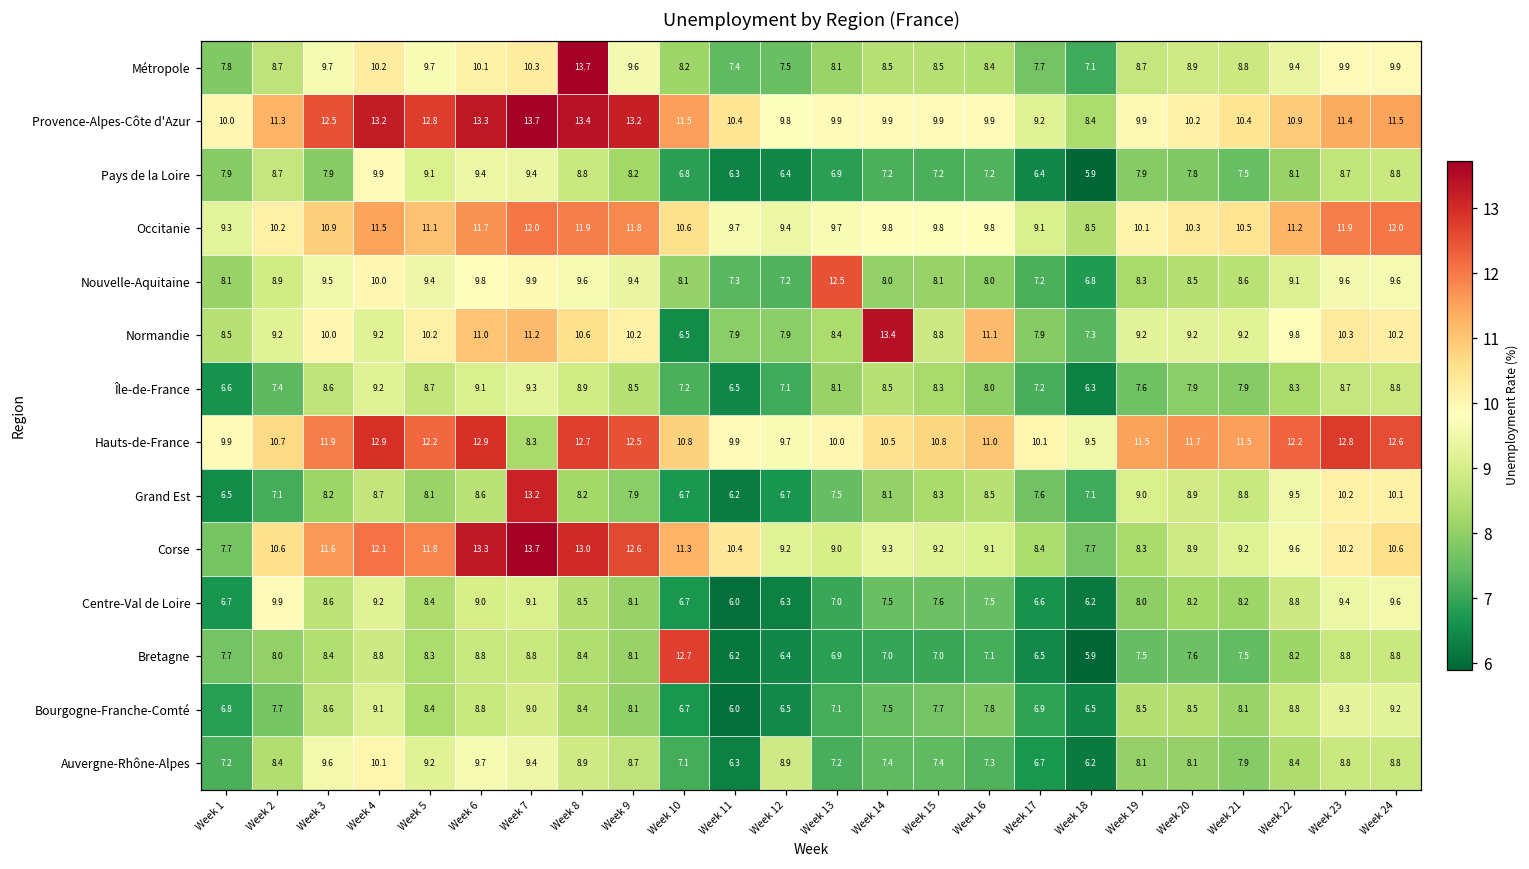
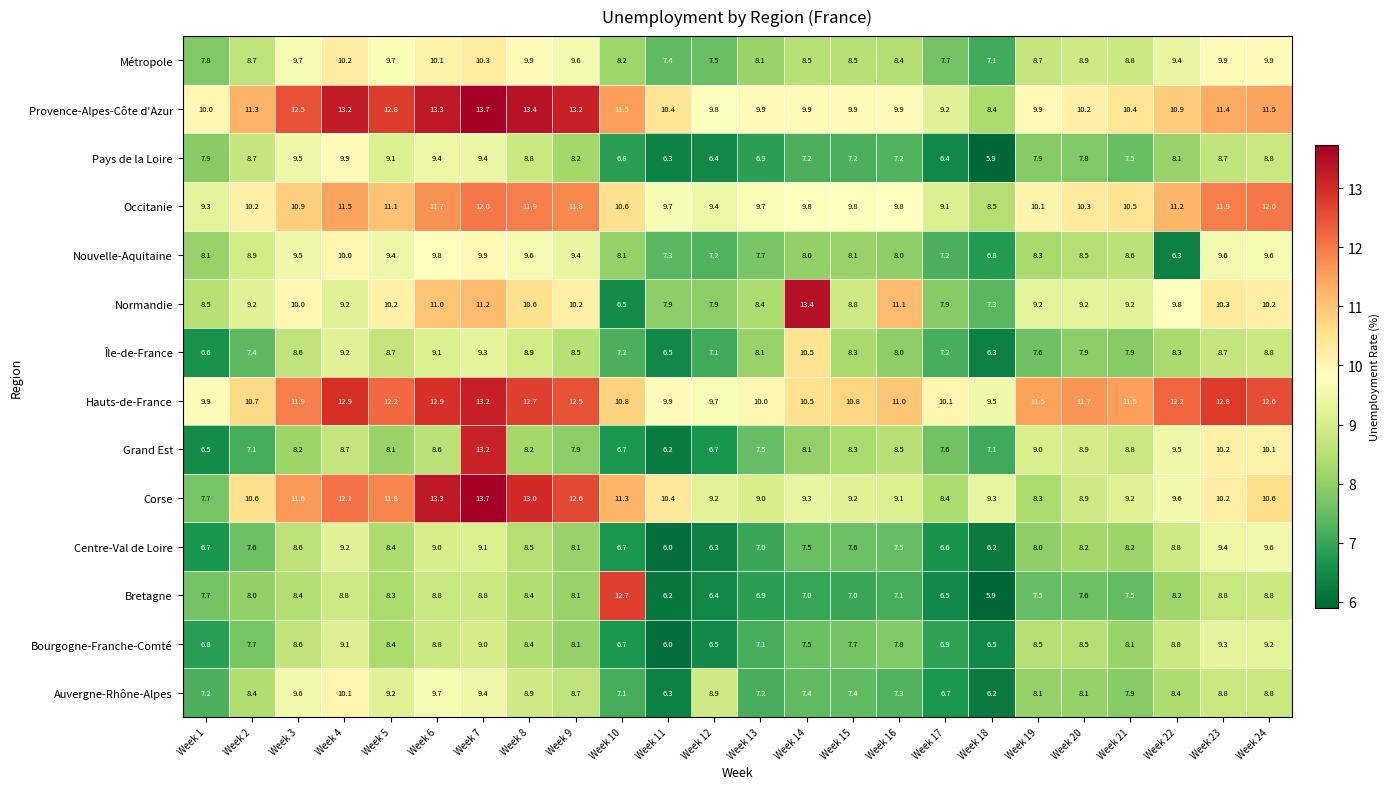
  {
    "Métropole": {
      "Week 1": 7.8,
      "Week 2": 8.7,
      "Week 3": 9.7,
      "Week 4": 10.2,
      "Week 5": 9.7,
      "Week 6": 10.1,
      "Week 7": 10.3,
-     "Week 8": 13.7,
+     "Week 8": 9.9,
      "Week 9": 9.6,
      "Week 10": 8.2,
      "Week 11": 7.4,
      "Week 12": 7.5,
      "Week 13": 8.1,
      "Week 14": 8.5,
      "Week 15": 8.5,
      "Week 16": 8.4,
      "Week 17": 7.7,
      "Week 18": 7.1,
      "Week 19": 8.7,
      "Week 20": 8.9,
      "Week 21": 8.8,
      "Week 22": 9.4,
      "Week 23": 9.9,
      "Week 24": 9.9
    },
    "Pays de la Loire": {
      "Week 1": 7.9,
      "Week 2": 8.7,
-     "Week 3": 7.9,
+     "Week 3": 9.5,
      "Week 4": 9.9,
      "Week 5": 9.1,
      "Week 6": 9.4,
      "Week 7": 9.4,
      "Week 8": 8.8,
      "Week 9": 8.2,
      "Week 10": 6.8,
      "Week 11": 6.3,
      "Week 12": 6.4,
      "Week 13": 6.9,
      "Week 14": 7.2,
      "Week 15": 7.2,
      "Week 16": 7.2,
      "Week 17": 6.4,
      "Week 18": 5.9,
      "Week 19": 7.9,
      "Week 20": 7.8,
      "Week 21": 7.5,
      "Week 22": 8.1,
      "Week 23": 8.7,
      "Week 24": 8.8
    },
    "Nouvelle-Aquitaine": {
      "Week 1": 8.1,
      "Week 2": 8.9,
      "Week 3": 9.5,
      "Week 4": 10.0,
      "Week 5": 9.4,
      "Week 6": 9.8,
      "Week 7": 9.9,
      "Week 8": 9.6,
      "Week 9": 9.4,
      "Week 10": 8.1,
      "Week 11": 7.3,
      "Week 12": 7.2,
-     "Week 13": 12.5,
+     "Week 13": 7.7,
      "Week 14": 8.0,
      "Week 15": 8.1,
      "Week 16": 8.0,
      "Week 17": 7.2,
      "Week 18": 6.8,
      "Week 19": 8.3,
      "Week 20": 8.5,
      "Week 21": 8.6,
-     "Week 22": 9.1,
+     "Week 22": 6.3,
      "Week 23": 9.6,
      "Week 24": 9.6
    },
    "Île-de-France": {
      "Week 1": 6.6,
      "Week 2": 7.4,
      "Week 3": 8.6,
      "Week 4": 9.2,
      "Week 5": 8.7,
      "Week 6": 9.1,
      "Week 7": 9.3,
      "Week 8": 8.9,
      "Week 9": 8.5,
      "Week 10": 7.2,
      "Week 11": 6.5,
      "Week 12": 7.1,
      "Week 13": 8.1,
-     "Week 14": 8.5,
+     "Week 14": 10.5,
      "Week 15": 8.3,
      "Week 16": 8.0,
      "Week 17": 7.2,
      "Week 18": 6.3,
      "Week 19": 7.6,
      "Week 20": 7.9,
      "Week 21": 7.9,
      "Week 22": 8.3,
      "Week 23": 8.7,
      "Week 24": 8.8
    },
    "Hauts-de-France": {
      "Week 1": 9.9,
      "Week 2": 10.7,
      "Week 3": 11.9,
      "Week 4": 12.9,
      "Week 5": 12.2,
      "Week 6": 12.9,
-     "Week 7": 8.3,
+     "Week 7": 13.2,
      "Week 8": 12.7,
      "Week 9": 12.5,
      "Week 10": 10.8,
      "Week 11": 9.9,
      "Week 12": 9.7,
      "Week 13": 10.0,
      "Week 14": 10.5,
      "Week 15": 10.8,
      "Week 16": 11.0,
      "Week 17": 10.1,
      "Week 18": 9.5,
      "Week 19": 11.5,
      "Week 20": 11.7,
      "Week 21": 11.5,
      "Week 22": 12.2,
      "Week 23": 12.8,
      "Week 24": 12.6
    },
    "Corse": {
      "Week 1": 7.7,
      "Week 2": 10.6,
      "Week 3": 11.6,
      "Week 4": 12.1,
      "Week 5": 11.8,
      "Week 6": 13.3,
      "Week 7": 13.7,
      "Week 8": 13.0,
      "Week 9": 12.6,
      "Week 10": 11.3,
      "Week 11": 10.4,
      "Week 12": 9.2,
      "Week 13": 9.0,
      "Week 14": 9.3,
      "Week 15": 9.2,
      "Week 16": 9.1,
      "Week 17": 8.4,
-     "Week 18": 7.7,
+     "Week 18": 9.3,
      "Week 19": 8.3,
      "Week 20": 8.9,
      "Week 21": 9.2,
      "Week 22": 9.6,
      "Week 23": 10.2,
      "Week 24": 10.6
    },
    "Centre-Val de Loire": {
      "Week 1": 6.7,
-     "Week 2": 9.9,
+     "Week 2": 7.6,
      "Week 3": 8.6,
      "Week 4": 9.2,
      "Week 5": 8.4,
      "Week 6": 9.0,
      "Week 7": 9.1,
      "Week 8": 8.5,
      "Week 9": 8.1,
      "Week 10": 6.7,
      "Week 11": 6.0,
      "Week 12": 6.3,
      "Week 13": 7.0,
      "Week 14": 7.5,
      "Week 15": 7.6,
      "Week 16": 7.5,
      "Week 17": 6.6,
      "Week 18": 6.2,
      "Week 19": 8.0,
      "Week 20": 8.2,
      "Week 21": 8.2,
      "Week 22": 8.8,
      "Week 23": 9.4,
      "Week 24": 9.6
    }
  }
